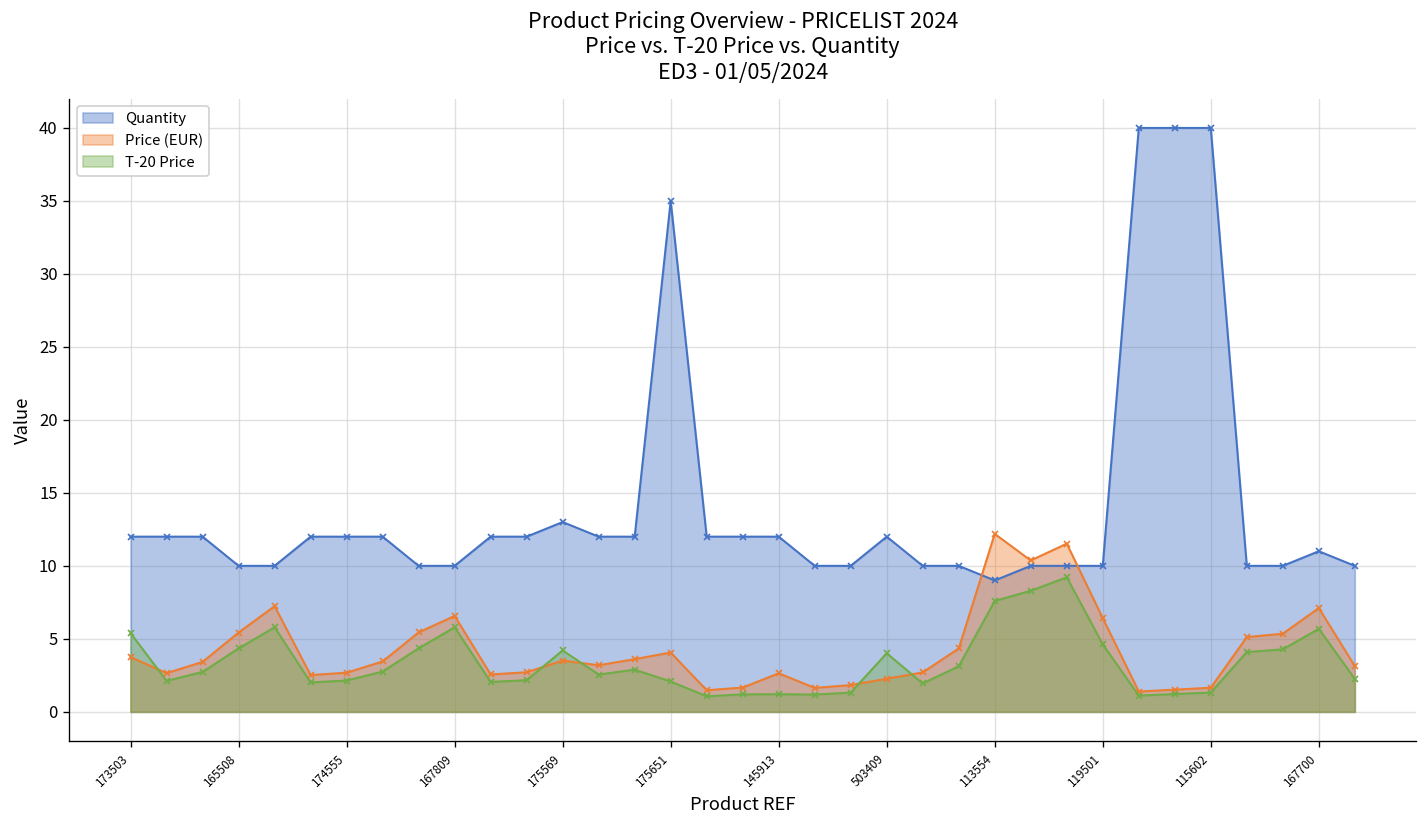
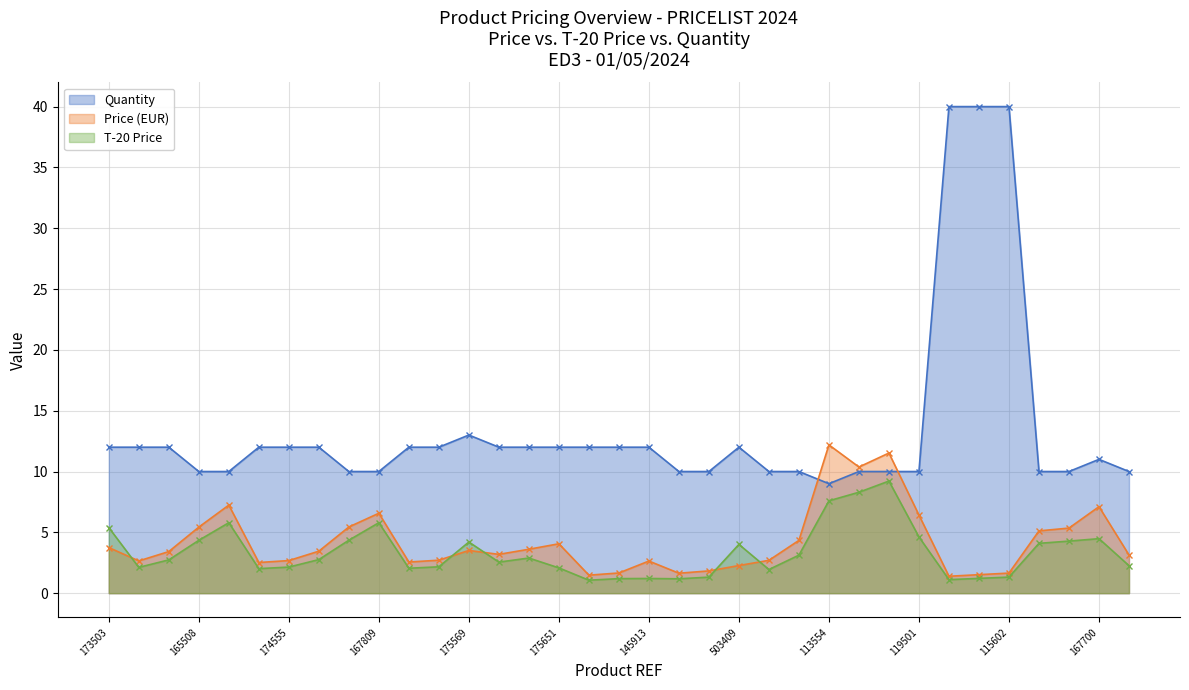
  {
    "Quantity": {
      "173503": 12,
      "165508": 10,
      "174555": 12,
      "167809": 10,
      "175569": 13,
-     "175651": 35,
+     "175651": 12,
      "145913": 12,
      "503409": 12,
      "113554": 9,
      "119501": 10,
      "115602": 40,
      "167700": 11
    },
    "Price (EUR)": {
      "173503": 3.8,
      "165508": 5.4,
      "174555": 2.7,
      "167809": 6.6,
      "175569": 3.5,
      "175651": 4.1,
      "145913": 2.6,
      "503409": 2.3,
      "113554": 12.2,
      "119501": 6.4,
      "115602": 1.7,
      "167700": 7.1
    },
    "T-20 Price": {
      "173503": 5.4,
      "165508": 4.3,
      "174555": 2.1,
      "167809": 5.8,
      "175569": 4.2,
      "175651": 2.1,
      "145913": 1.2,
      "503409": 4.0,
      "113554": 7.6,
      "119501": 4.6,
      "115602": 1.3,
-     "167700": 5.7
+     "167700": 4.5
    }
  }
